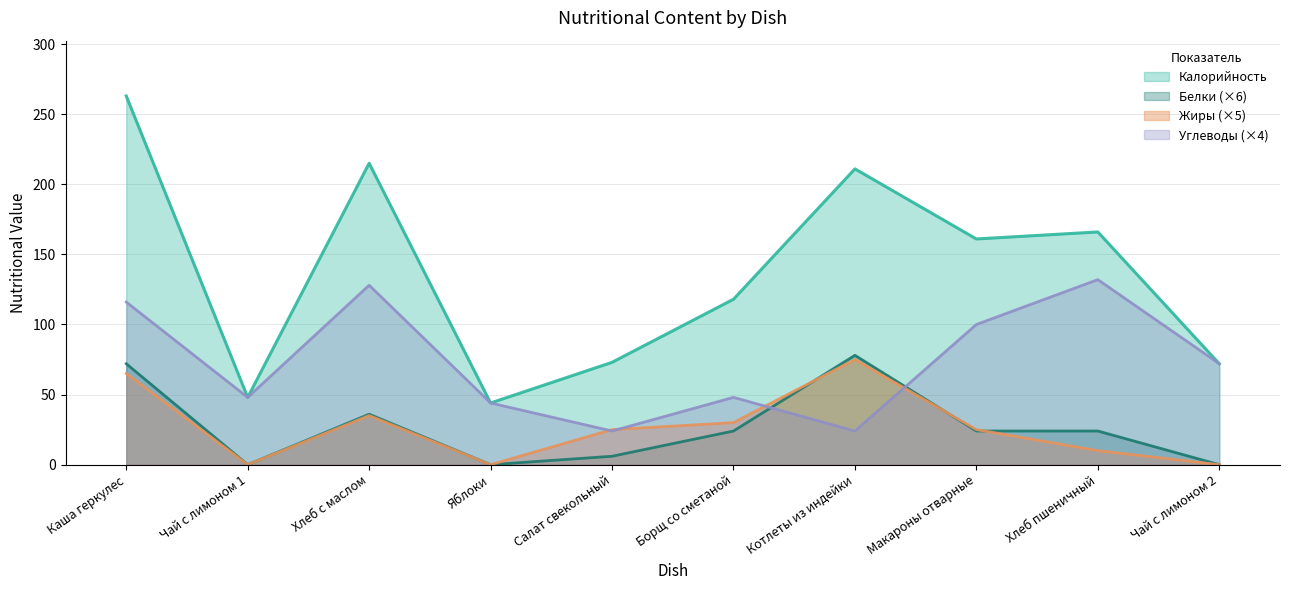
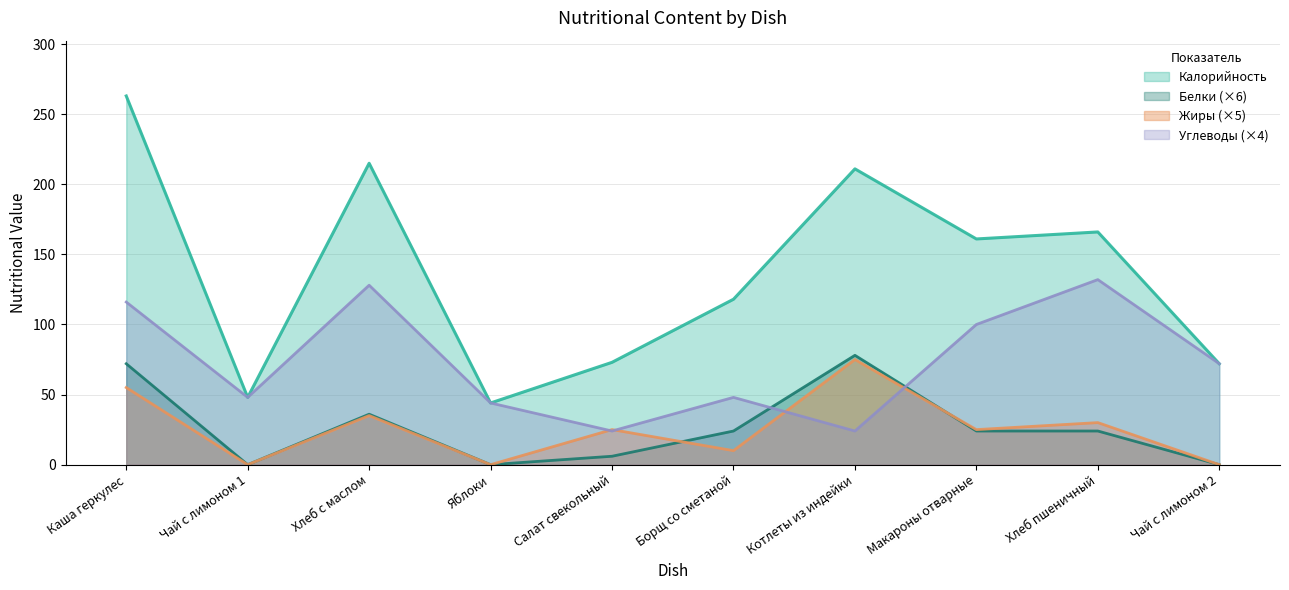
  {
    "Жиры (×5)": {
-     "Каша геркулес": 65,
-     "Борщ со сметаной": 30,
+     "Каша геркулес": 55,
+     "Борщ со сметаной": 10,
      "Котлеты из индейки": 75,
-     "Хлеб пшеничный": 10
+     "Хлеб пшеничный": 30
    }
  }
